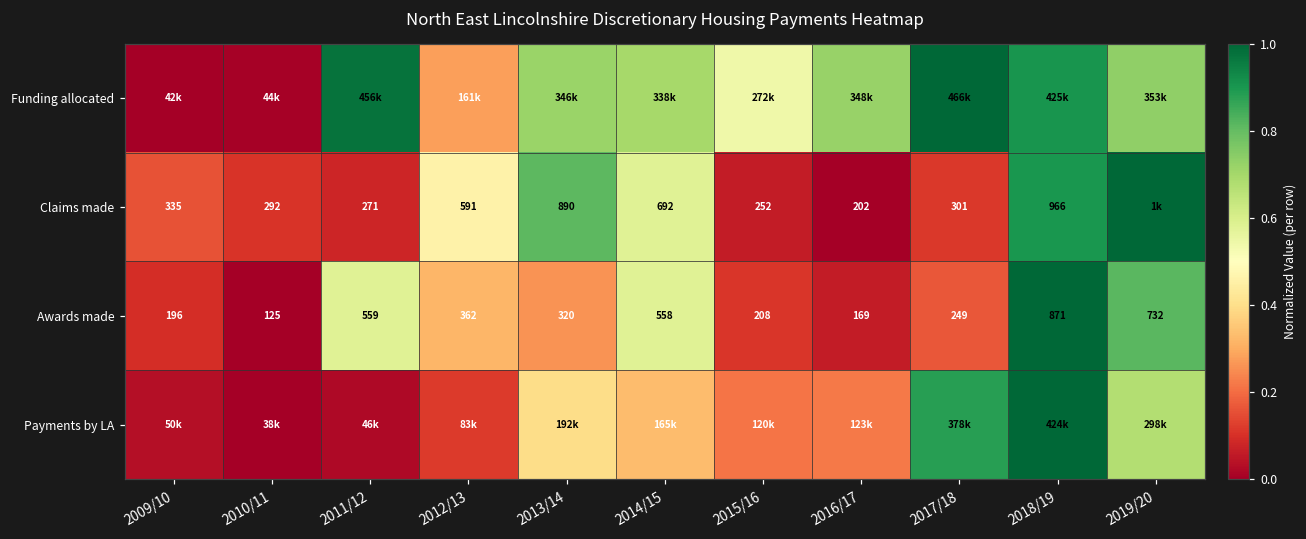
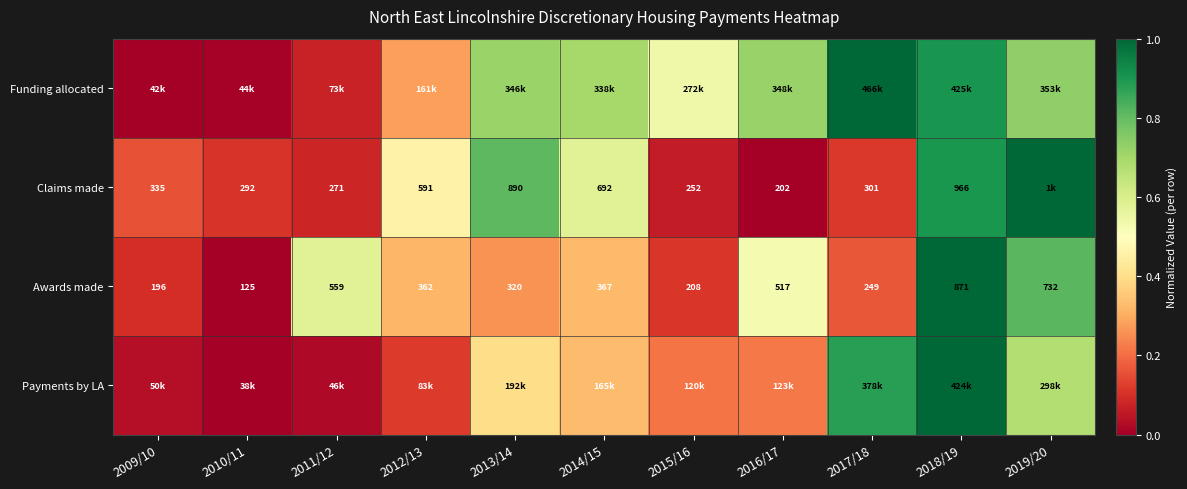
  {
    "Funding allocated": {
      "2009/10": "42k",
      "2010/11": "44k",
-     "2011/12": "456k",
+     "2011/12": "73k",
      "2012/13": "161k",
      "2013/14": "346k",
      "2014/15": "338k",
      "2015/16": "272k",
      "2016/17": "348k",
      "2017/18": "466k",
      "2018/19": "425k",
      "2019/20": "353k"
    },
    "Claims made": {
      "2009/10": "335",
      "2010/11": "292",
      "2011/12": "271",
      "2012/13": "591",
      "2013/14": "890",
      "2014/15": "692",
      "2015/16": "252",
      "2016/17": "202",
      "2017/18": "301",
      "2018/19": "966",
      "2019/20": "1k"
    },
    "Awards made": {
      "2009/10": "196",
      "2010/11": "125",
      "2011/12": "559",
      "2012/13": "362",
      "2013/14": "320",
-     "2014/15": "558",
+     "2014/15": "367",
      "2015/16": "208",
-     "2016/17": "169",
+     "2016/17": "517",
      "2017/18": "249",
      "2018/19": "871",
      "2019/20": "732"
    },
    "Payments by LA": {
      "2009/10": "50k",
      "2010/11": "38k",
      "2011/12": "46k",
      "2012/13": "83k",
      "2013/14": "192k",
      "2014/15": "165k",
      "2015/16": "120k",
      "2016/17": "123k",
      "2017/18": "378k",
      "2018/19": "424k",
      "2019/20": "298k"
    }
  }
